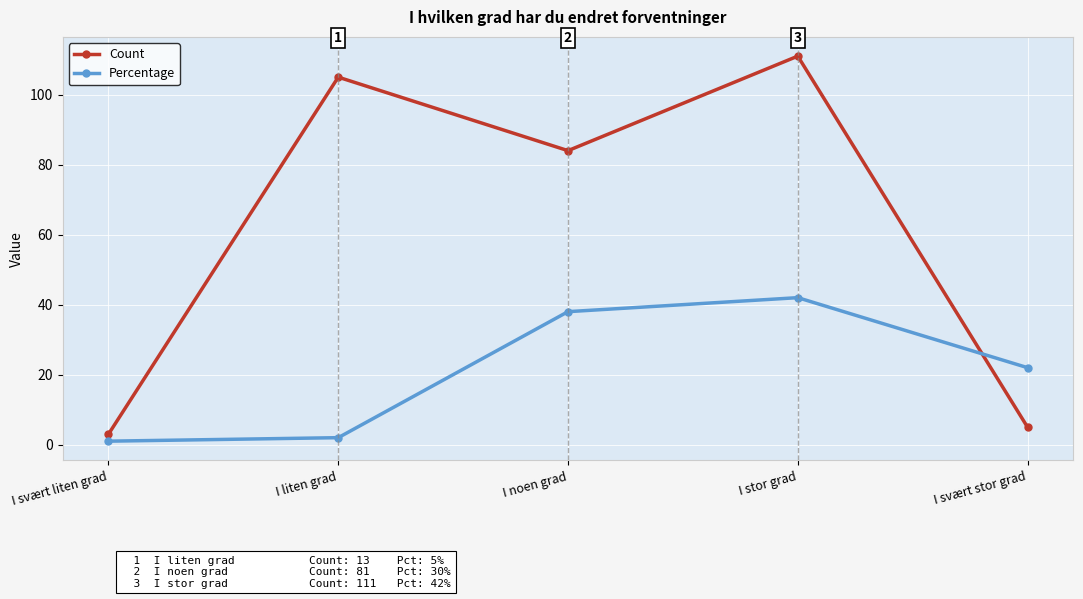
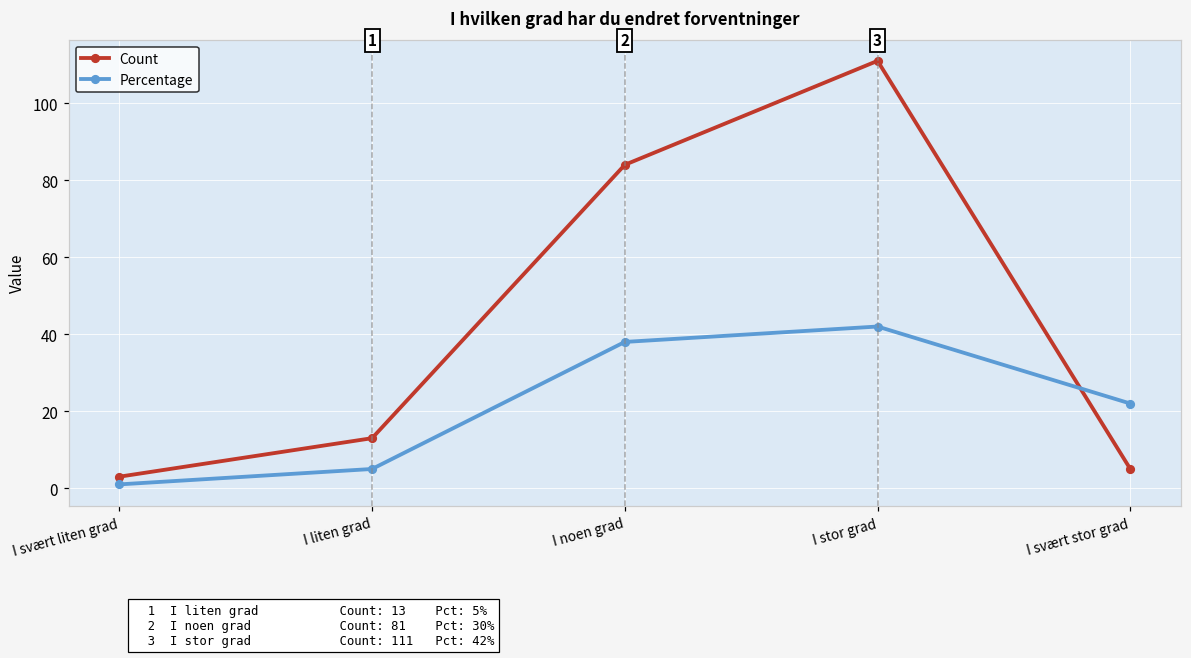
  {
    "Count": {
      "I svært liten grad": 3,
-     "I liten grad": 105,
+     "I liten grad": 13,
      "I noen grad": 84,
      "I svært stor grad": 5
    },
    "Percentage": {
      "I svært liten grad": 1,
-     "I liten grad": 2,
+     "I liten grad": 5,
      "I noen grad": 38,
      "I stor grad": 42,
      "I svært stor grad": 22
    }
  }
